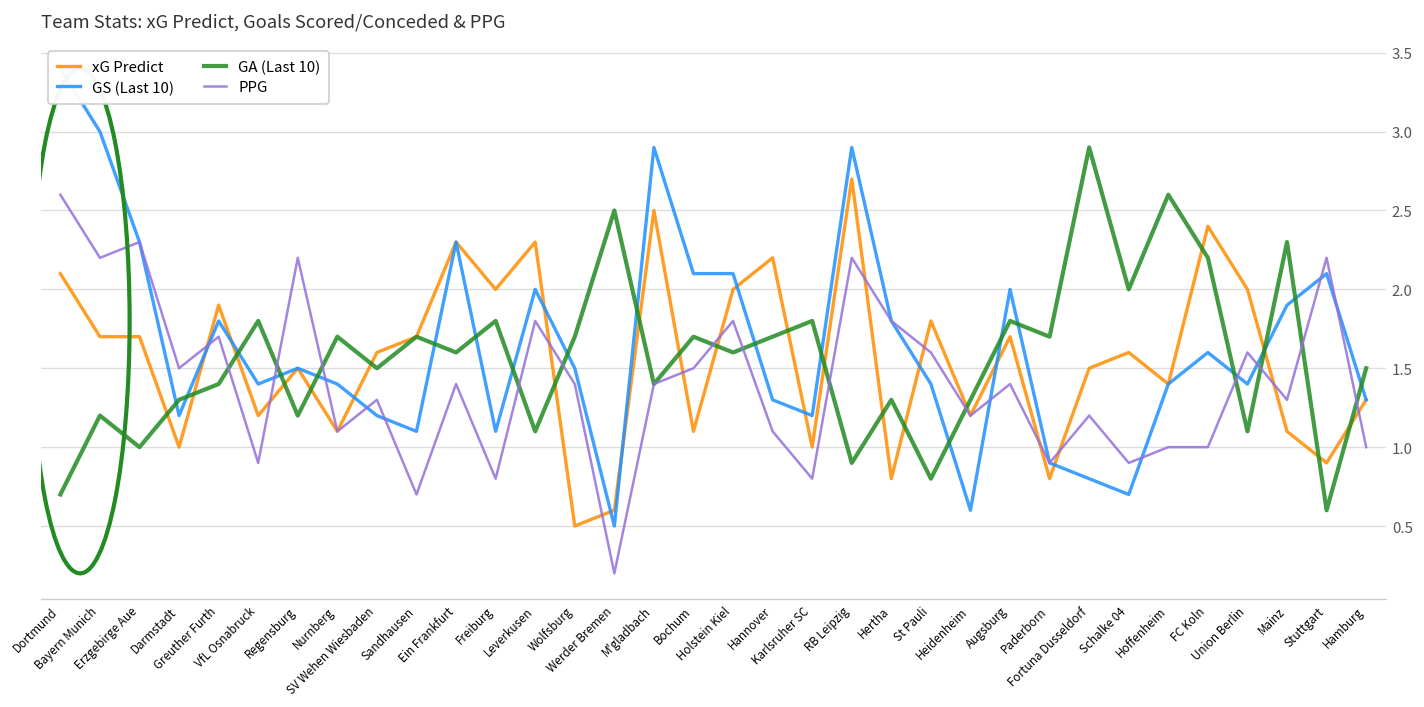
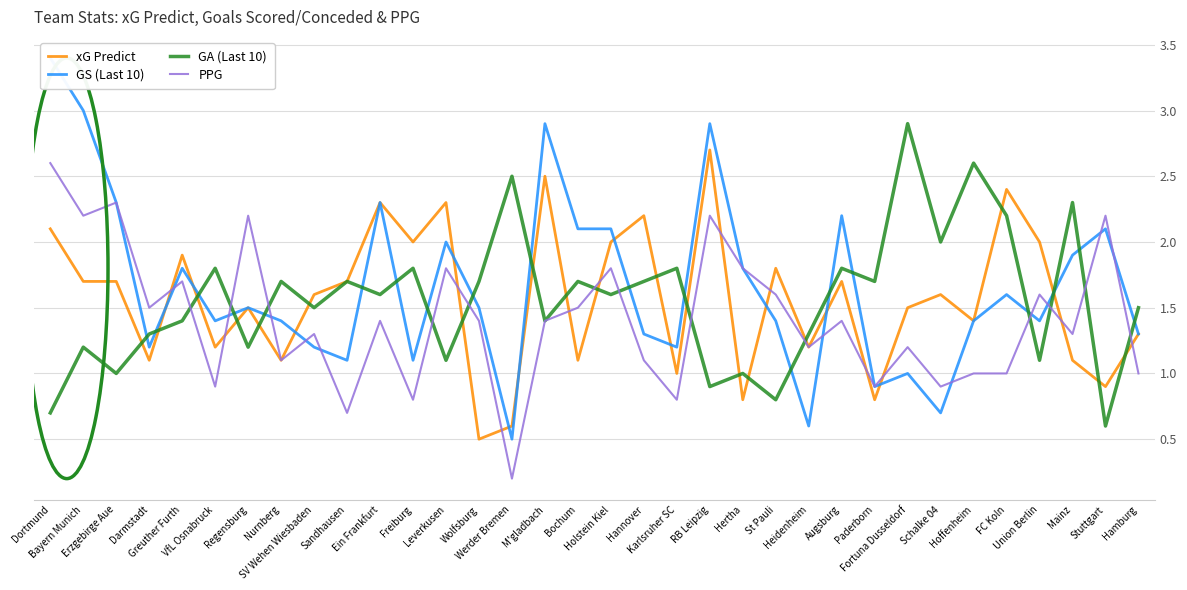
  {
    "xG Predict": {
      "Dortmund": 2.1,
      "Bayern Munich": 1.7,
      "Erzgebirge Aue": 1.7,
-     "Darmstadt": 1.0,
+     "Darmstadt": 1.1,
      "Greuther Furth": 1.9,
      "VfL Osnabruck": 1.2,
      "SV Wehen Wiesbaden": 1.6,
      "Freiburg": 2.0,
      "Leverkusen": 2.3,
      "Wolfsburg": 0.5,
      "Werder Bremen": 0.6,
      "M'gladbach": 2.5,
      "Bochum": 1.1,
      "Holstein Kiel": 2.0,
      "Hannover": 2.2,
      "Karlsruher SC": 1.0,
      "RB Leipzig": 2.7,
      "Hertha": 0.8,
      "St Pauli": 1.8,
      "Augsburg": 1.7,
      "Paderborn": 0.8,
      "Fortuna Dusseldorf": 1.5,
      "Schalke 04": 1.6,
      "FC Koln": 2.4,
      "Union Berlin": 2.0,
      "Mainz": 1.1,
      "Stuttgart": 0.9
    },
    "GS (Last 10)": {
      "Bayern Munich": 3.0,
      "Darmstadt": 1.2,
      "Greuther Furth": 1.8,
      "VfL Osnabruck": 1.4,
      "Nurnberg": 1.4,
      "SV Wehen Wiesbaden": 1.2,
      "Sandhausen": 1.1,
      "Freiburg": 1.1,
      "Leverkusen": 2.0,
      "Wolfsburg": 1.5,
      "Werder Bremen": 0.5,
      "M'gladbach": 2.9,
      "Bochum": 2.1,
      "Holstein Kiel": 2.1,
      "Hannover": 1.3,
      "Karlsruher SC": 1.2,
      "RB Leipzig": 2.9,
      "St Pauli": 1.4,
      "Heidenheim": 0.6,
-     "Augsburg": 2.0,
-     "Fortuna Dusseldorf": 0.8,
+     "Augsburg": 2.2,
+     "Fortuna Dusseldorf": 1.0,
      "Schalke 04": 0.7,
      "FC Koln": 1.6,
      "Union Berlin": 1.4,
      "Mainz": 1.9,
      "Stuttgart": 2.1
    },
    "GA (Last 10)": {
      "Dortmund": 0.7,
      "Bayern Munich": 1.2,
      "Erzgebirge Aue": 1.0,
      "Darmstadt": 1.3,
      "Greuther Furth": 1.4,
      "VfL Osnabruck": 1.8,
      "Regensburg": 1.2,
      "Nurnberg": 1.7,
      "SV Wehen Wiesbaden": 1.5,
      "Ein Frankfurt": 1.6,
      "Freiburg": 1.8,
      "Leverkusen": 1.1,
      "Wolfsburg": 1.7,
      "Werder Bremen": 2.5,
      "Bochum": 1.7,
      "Holstein Kiel": 1.6,
      "Hannover": 1.7,
      "Karlsruher SC": 1.8,
      "RB Leipzig": 0.9,
-     "Hertha": 1.3,
+     "Hertha": 1.0,
      "St Pauli": 0.8,
      "Heidenheim": 1.3,
      "Augsburg": 1.8,
      "Paderborn": 1.7,
      "Fortuna Dusseldorf": 2.9,
      "Schalke 04": 2.0,
      "Hoffenheim": 2.6,
      "FC Koln": 2.2,
      "Union Berlin": 1.1,
      "Mainz": 2.3,
      "Stuttgart": 0.6,
      "Hamburg": 1.5
    },
    "PPG": {
      "Dortmund": 2.6,
      "Bayern Munich": 2.2,
      "Darmstadt": 1.5,
      "Greuther Furth": 1.7,
      "VfL Osnabruck": 0.9,
      "Regensburg": 2.2,
      "SV Wehen Wiesbaden": 1.3,
      "Sandhausen": 0.7,
      "Ein Frankfurt": 1.4,
      "Freiburg": 0.8,
      "Leverkusen": 1.8,
      "Wolfsburg": 1.4,
      "Werder Bremen": 0.2,
      "Bochum": 1.5,
      "Holstein Kiel": 1.8,
      "Hannover": 1.1,
      "Karlsruher SC": 0.8,
      "RB Leipzig": 2.2,
      "St Pauli": 1.6,
      "Augsburg": 1.4,
      "Fortuna Dusseldorf": 1.2,
      "Schalke 04": 0.9,
      "Hoffenheim": 1.0,
      "FC Koln": 1.0,
      "Union Berlin": 1.6,
      "Mainz": 1.3,
      "Stuttgart": 2.2,
      "Hamburg": 1.0
    }
  }
